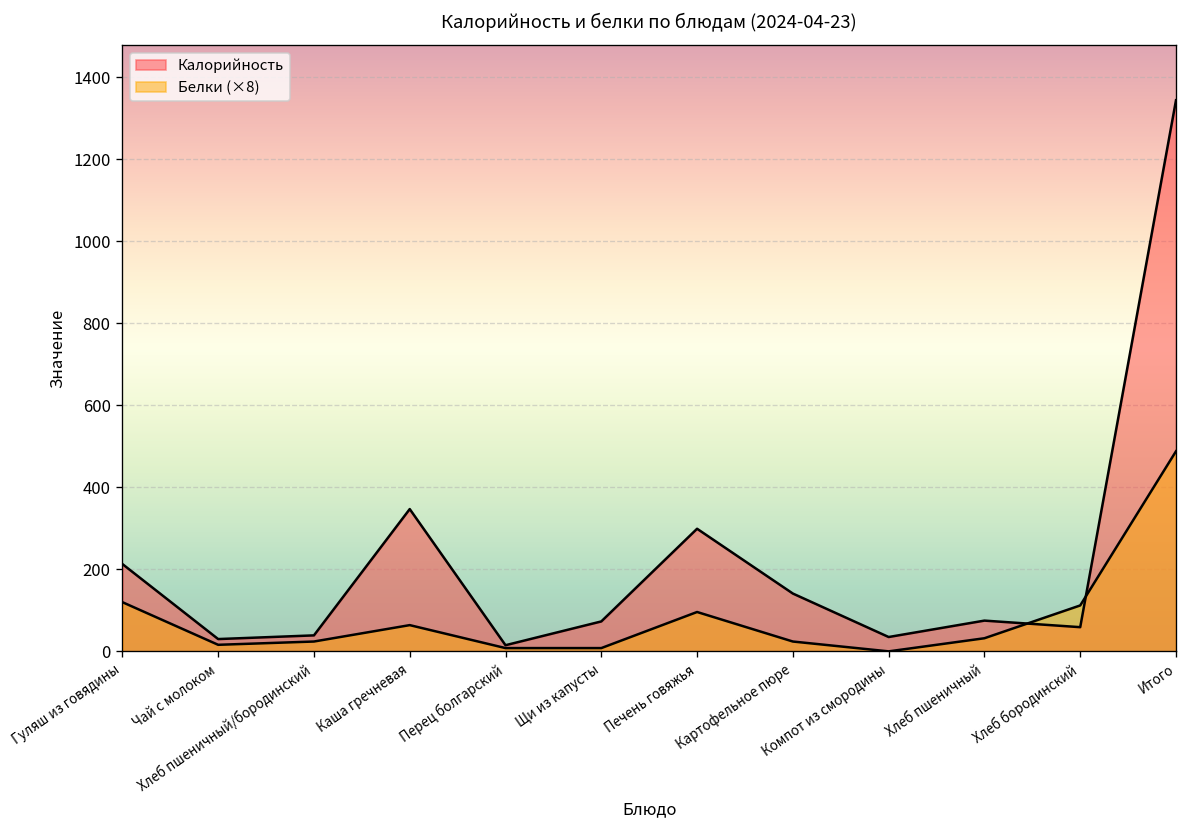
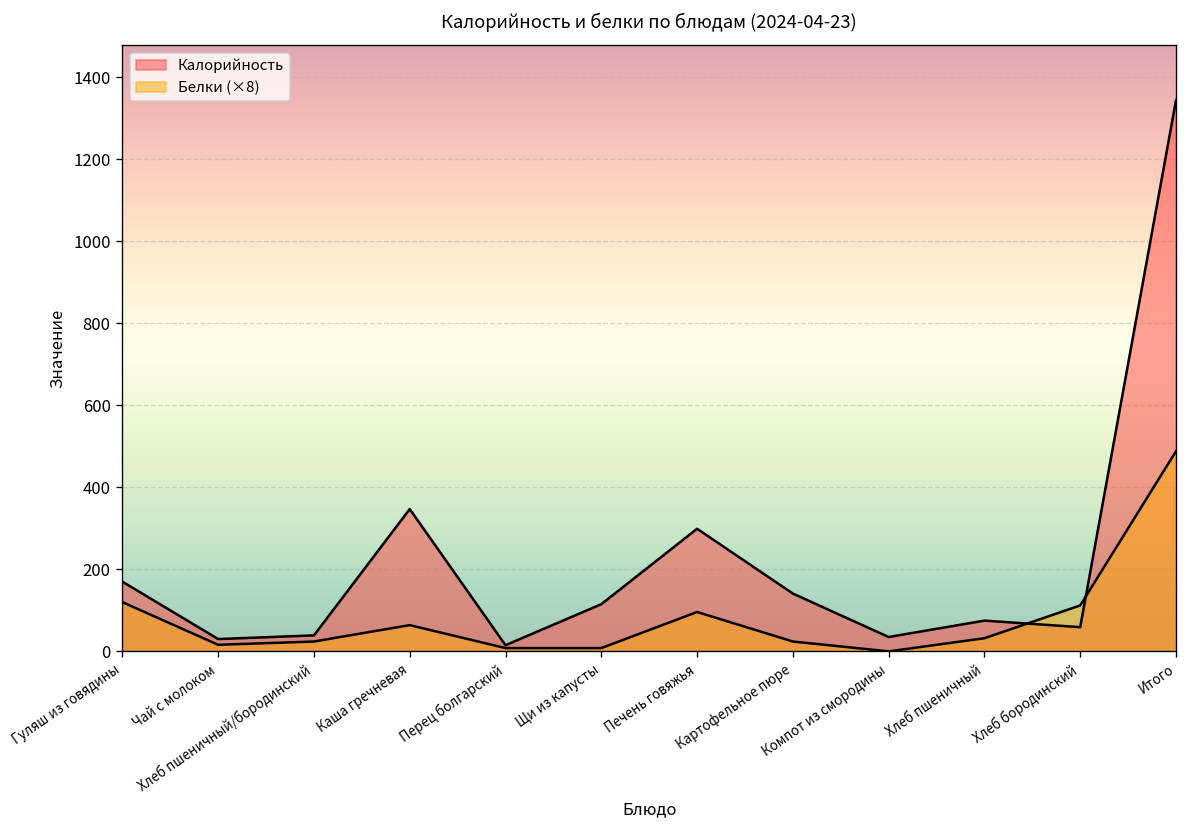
  {
    "Калорийность": {
-     "Гуляш из говядины": 210,
+     "Гуляш из говядины": 170,
      "Чай с молоком": 30,
      "Хлеб пшеничный/бородинский": 40,
      "Каша гречневая": 350,
-     "Щи из капусты": 70,
+     "Щи из капусты": 120,
      "Печень говяжья": 300,
      "Картофельное пюре": 140,
      "Компот из смородины": 40,
      "Хлеб пшеничный": 80,
      "Хлеб бородинский": 60,
      "Итого": 1340
    },
    "Белки (×8)": {
      "Гуляш из говядины": 120,
      "Чай с молоком": 20,
      "Хлеб пшеничный/бородинский": 20,
      "Каша гречневая": 60,
      "Щи из капусты": 10,
      "Печень говяжья": 100,
      "Картофельное пюре": 20,
      "Компот из смородины": 0,
      "Хлеб пшеничный": 30,
      "Хлеб бородинский": 110,
      "Итого": 490
    }
  }
